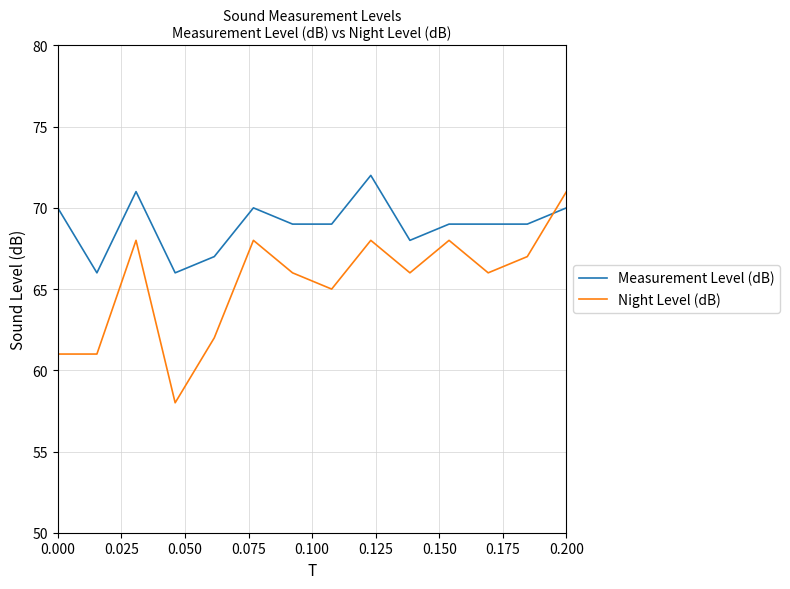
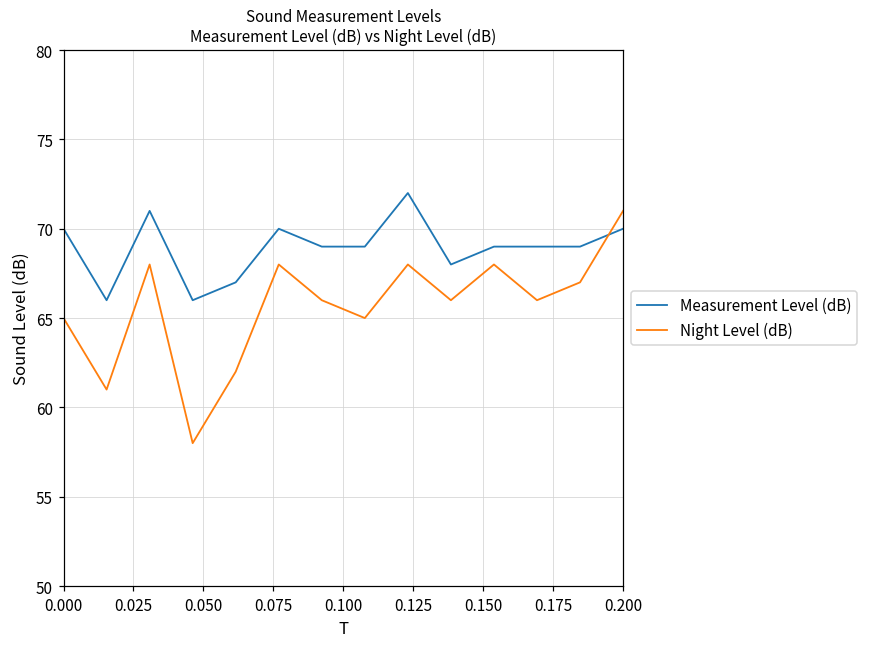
  {
    "Measurement Level (dB)": {
      "0.000": 70,
      "0.200": 70
    },
    "Night Level (dB)": {
-     "0.000": 61,
+     "0.000": 65,
      "0.200": 71
    }
  }
